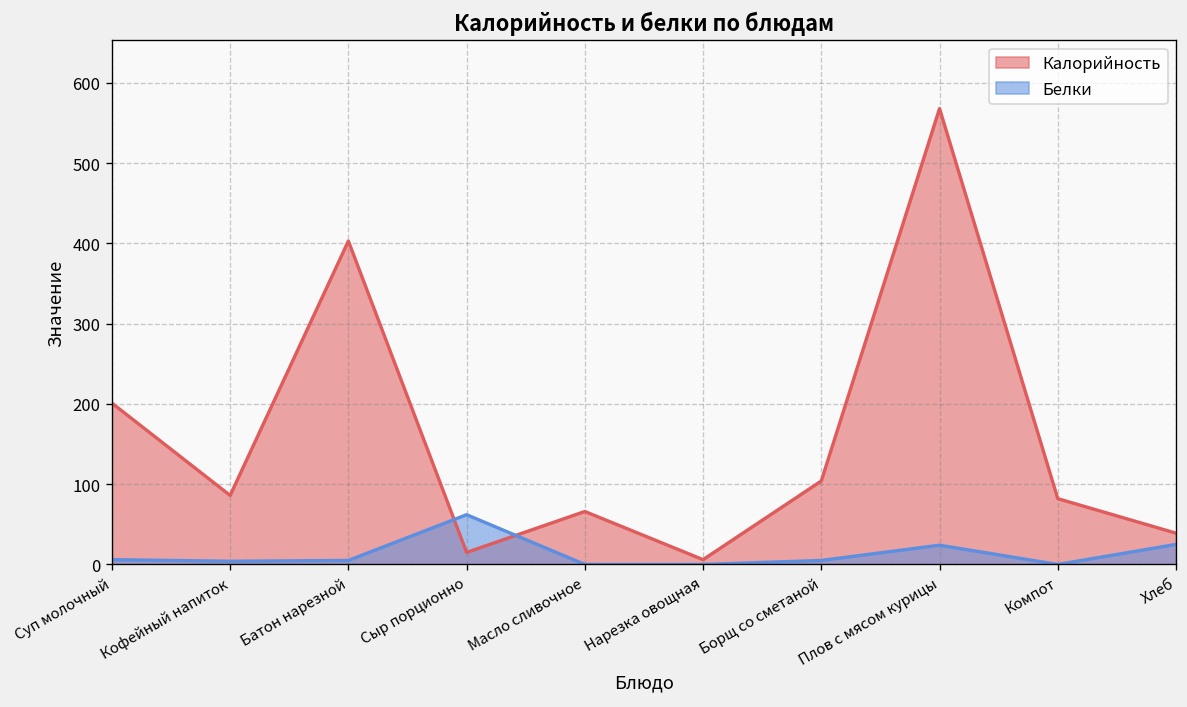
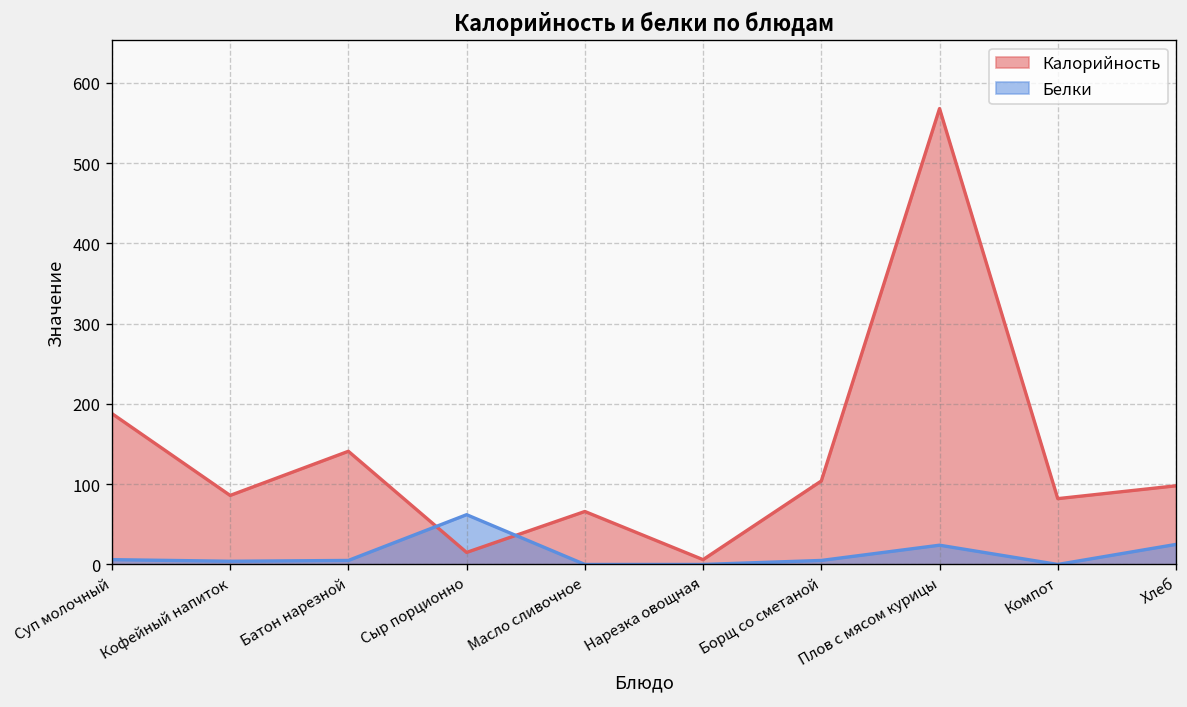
  {
    "Калорийность": {
-     "Суп молочный": 200,
+     "Суп молочный": 190,
      "Кофейный напиток": 90,
-     "Батон нарезной": 400,
+     "Батон нарезной": 140,
      "Сыр порционно": 20,
      "Масло сливочное": 70,
      "Нарезка овощная": 10,
      "Борщ со сметаной": 100,
      "Плов с мясом курицы": 570,
      "Компот": 80,
-     "Хлеб": 40
+     "Хлеб": 100
    },
    "Белки": {
      "Суп молочный": 10,
      "Кофейный напиток": 0,
      "Батон нарезной": 10,
      "Сыр порционно": 60,
      "Масло сливочное": 0,
      "Нарезка овощная": 0,
      "Борщ со сметаной": 10,
      "Плов с мясом курицы": 20,
      "Компот": 0,
      "Хлеб": 30
    }
  }
